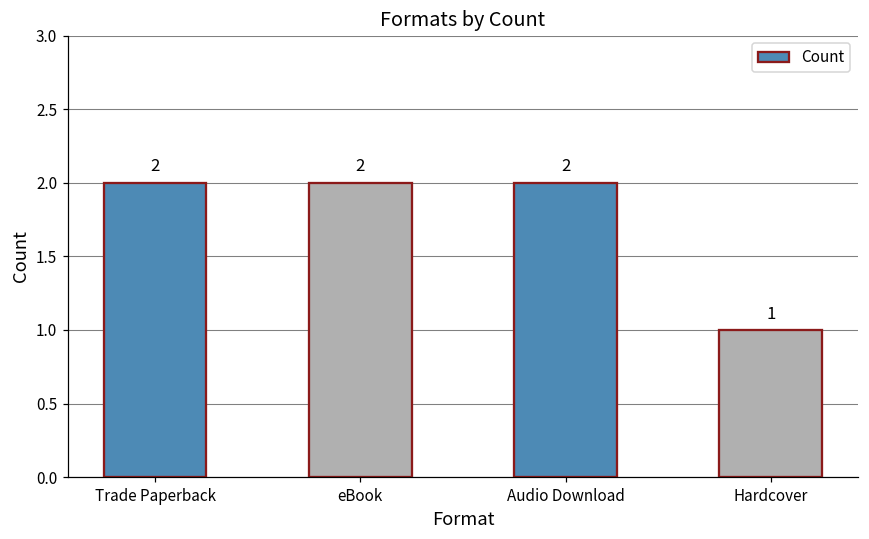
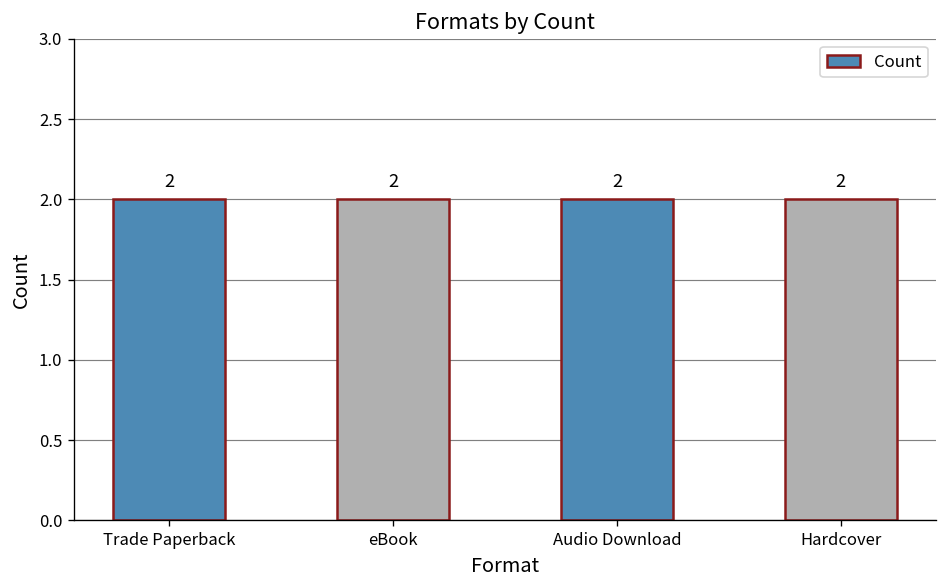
  {
    "Trade Paperback": 2,
    "eBook": 2,
    "Audio Download": 2,
-   "Hardcover": 1
+   "Hardcover": 2
  }
